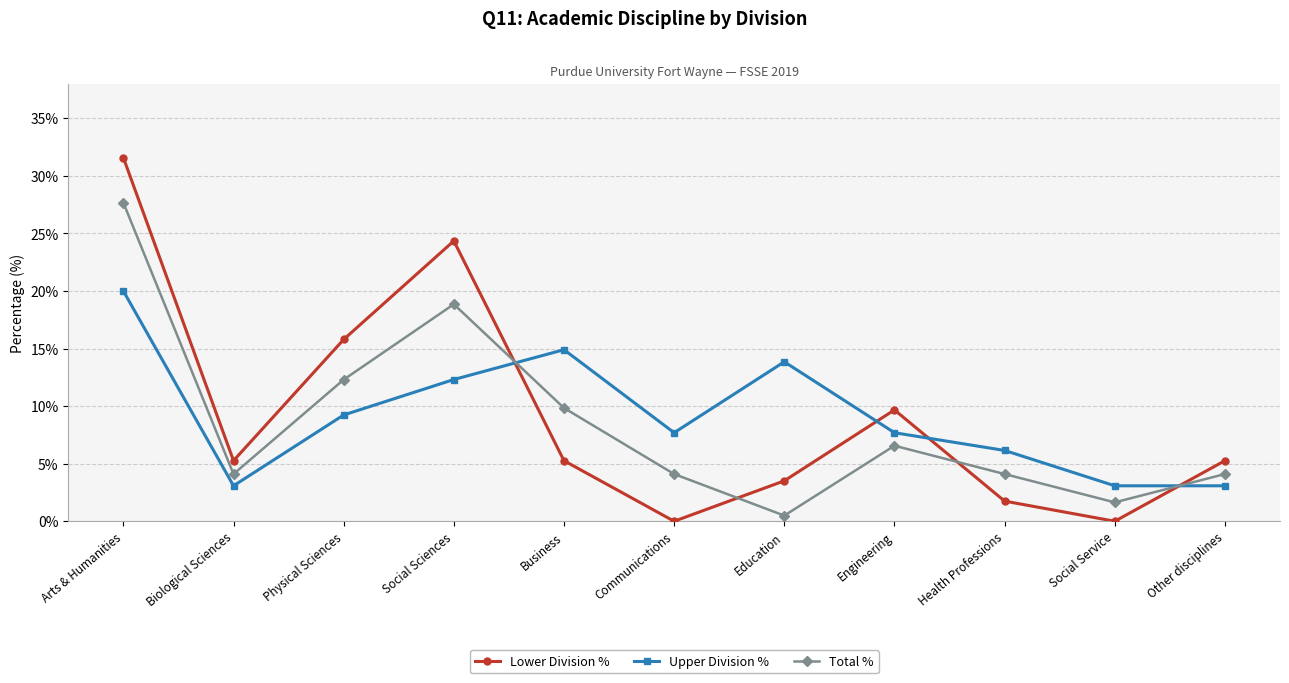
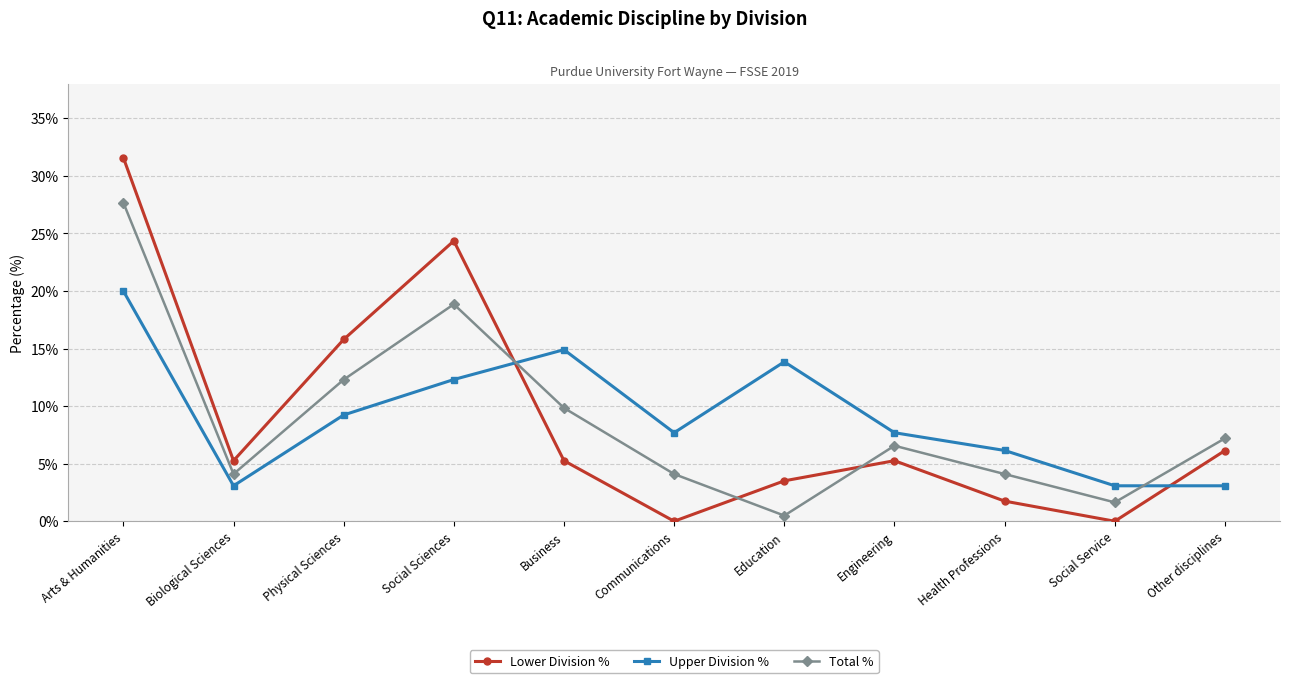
  {
    "Lower Division %": {
      "Arts & Humanities": "31.6%",
      "Biological Sciences": "5.3%",
      "Physical Sciences": "15.8%",
      "Social Sciences": "24.4%",
      "Business": "5.3%",
      "Communications": "0.0%",
      "Education": "3.5%",
-     "Engineering": "9.7%",
+     "Engineering": "5.3%",
      "Health Professions": "1.8%",
      "Social Service": "0.0%",
-     "Other disciplines": "5.3%"
+     "Other disciplines": "6.1%"
    },
    "Upper Division %": {
      "Arts & Humanities": "20.0%",
      "Biological Sciences": "3.1%",
      "Physical Sciences": "9.2%",
      "Social Sciences": "12.3%",
      "Business": "14.9%",
      "Communications": "7.7%",
      "Education": "13.9%",
      "Engineering": "7.7%",
      "Health Professions": "6.2%",
      "Social Service": "3.1%",
      "Other disciplines": "3.1%"
    },
    "Total %": {
      "Arts & Humanities": "27.7%",
      "Biological Sciences": "4.1%",
      "Physical Sciences": "12.3%",
      "Social Sciences": "18.9%",
      "Business": "9.8%",
      "Communications": "4.1%",
      "Education": "0.5%",
      "Engineering": "6.6%",
      "Health Professions": "4.1%",
      "Social Service": "1.6%",
-     "Other disciplines": "4.1%"
+     "Other disciplines": "7.2%"
    }
  }
